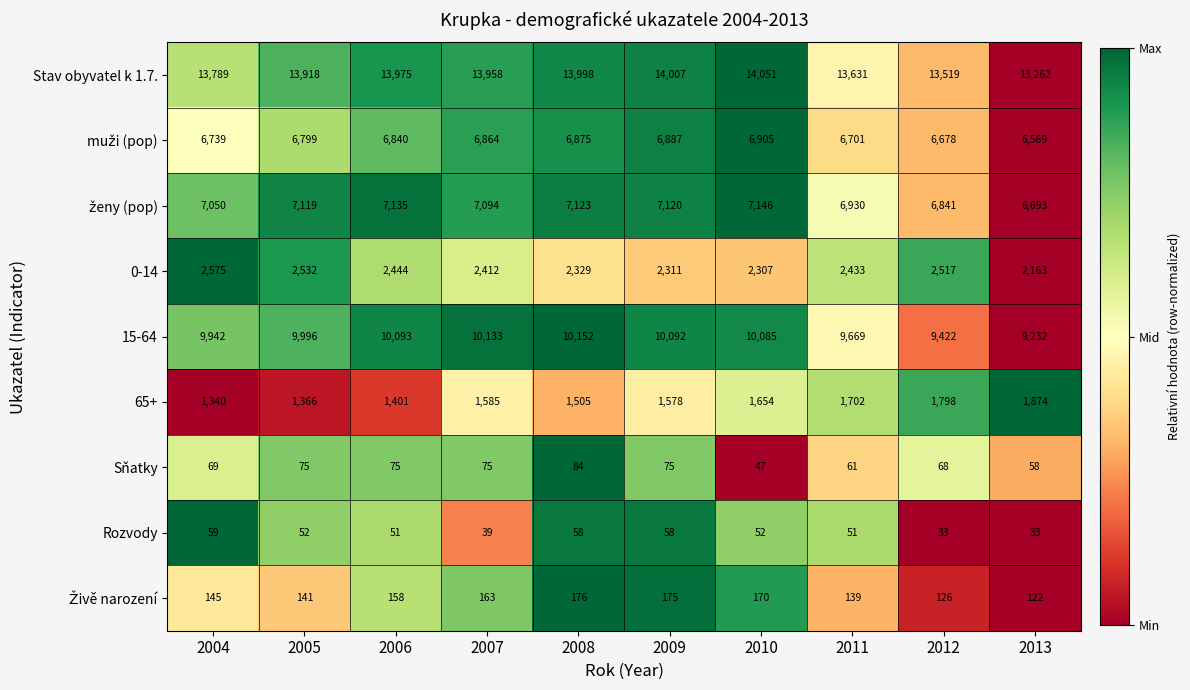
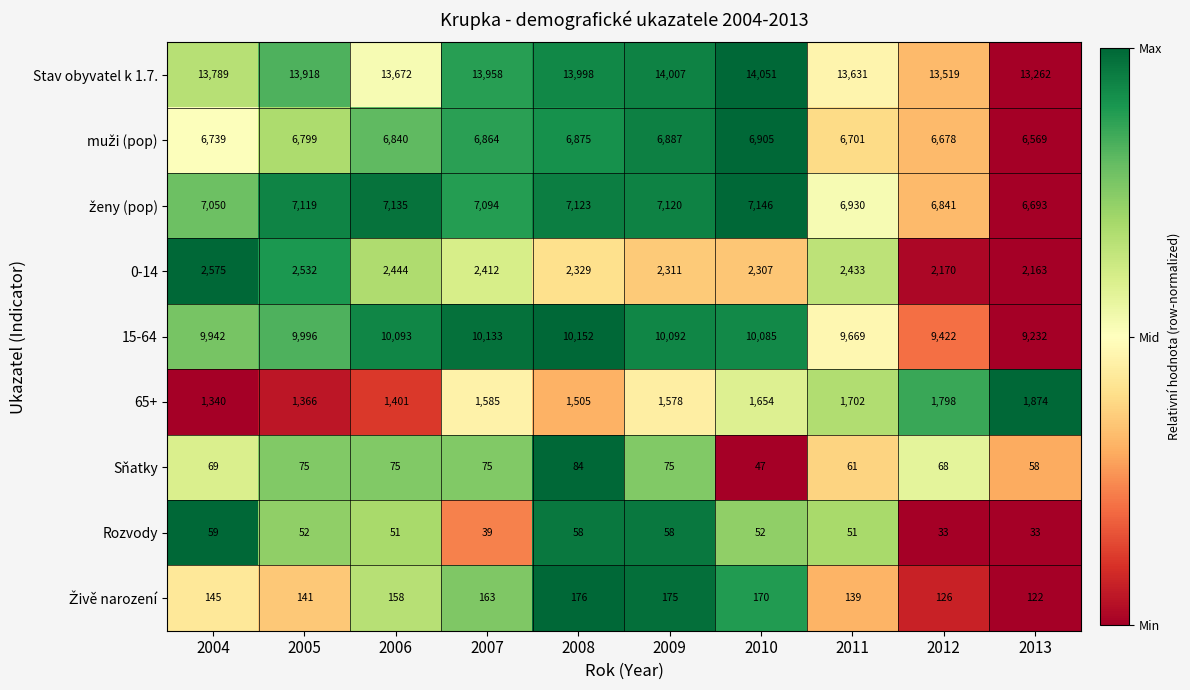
  {
    "Stav obyvatel k 1.7.": {
      "2004": "13,789",
      "2005": "13,918",
-     "2006": "13,975",
+     "2006": "13,672",
      "2007": "13,958",
      "2008": "13,998",
      "2009": "14,007",
      "2010": "14,051",
      "2011": "13,631",
      "2012": "13,519",
      "2013": "13,262"
    },
    "muži (pop)": {
      "2004": "6,739",
      "2005": "6,799",
      "2006": "6,840",
      "2007": "6,864",
      "2008": "6,875",
      "2009": "6,887",
      "2010": "6,905",
      "2011": "6,701",
      "2012": "6,678",
      "2013": "6,569"
    },
    "ženy (pop)": {
      "2004": "7,050",
      "2005": "7,119",
      "2006": "7,135",
      "2007": "7,094",
      "2008": "7,123",
      "2009": "7,120",
      "2010": "7,146",
      "2011": "6,930",
      "2012": "6,841",
      "2013": "6,693"
    },
    "0-14": {
      "2004": "2,575",
      "2005": "2,532",
      "2006": "2,444",
      "2007": "2,412",
      "2008": "2,329",
      "2009": "2,311",
      "2010": "2,307",
      "2011": "2,433",
-     "2012": "2,517",
+     "2012": "2,170",
      "2013": "2,163"
    },
    "15-64": {
      "2004": "9,942",
      "2005": "9,996",
      "2006": "10,093",
      "2007": "10,133",
      "2008": "10,152",
      "2009": "10,092",
      "2010": "10,085",
      "2011": "9,669",
      "2012": "9,422",
      "2013": "9,232"
    },
    "65+": {
      "2004": "1,340",
      "2005": "1,366",
      "2006": "1,401",
      "2007": "1,585",
      "2008": "1,505",
      "2009": "1,578",
      "2010": "1,654",
      "2011": "1,702",
      "2012": "1,798",
      "2013": "1,874"
    },
    "Sňatky": {
      "2004": "69",
      "2005": "75",
      "2006": "75",
      "2007": "75",
      "2008": "84",
      "2009": "75",
      "2010": "47",
      "2011": "61",
      "2012": "68",
      "2013": "58"
    },
    "Rozvody": {
      "2004": "59",
      "2005": "52",
      "2006": "51",
      "2007": "39",
      "2008": "58",
      "2009": "58",
      "2010": "52",
      "2011": "51",
      "2012": "33",
      "2013": "33"
    },
    "Živě narození": {
      "2004": "145",
      "2005": "141",
      "2006": "158",
      "2007": "163",
      "2008": "176",
      "2009": "175",
      "2010": "170",
      "2011": "139",
      "2012": "126",
      "2013": "122"
    }
  }
